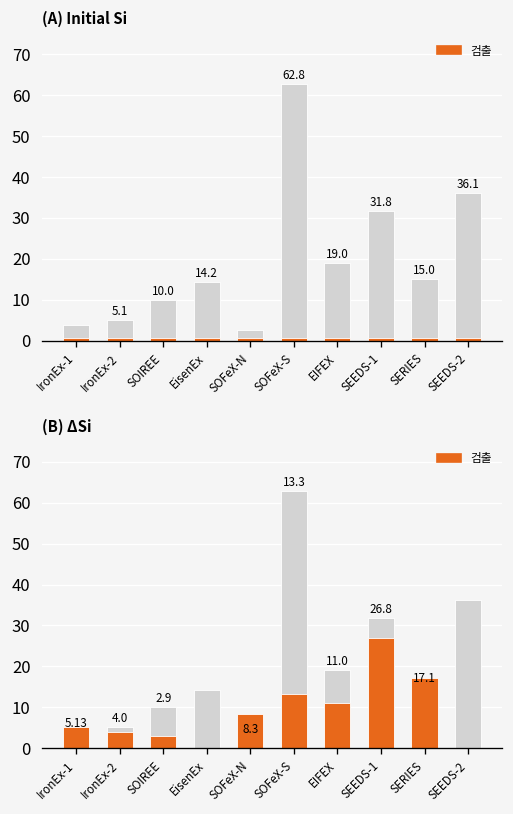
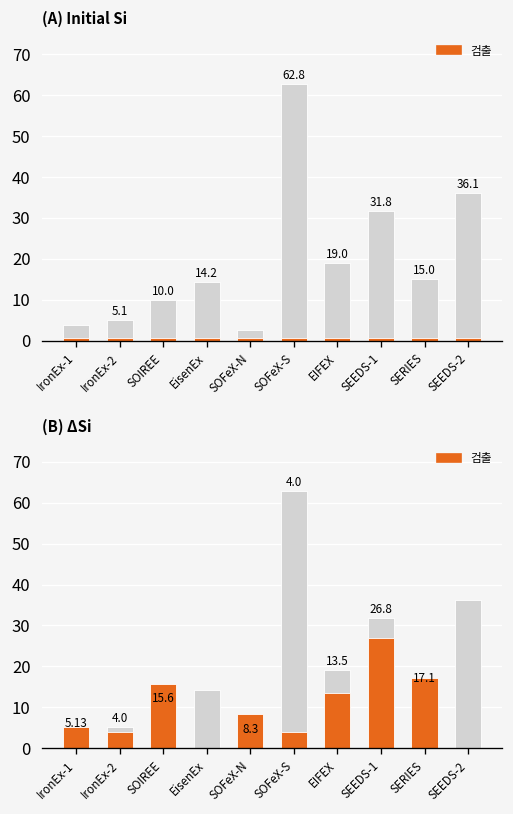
  {
    "(B) ΔSi": {
      "검출": {
        "IronEx-1": 5.13,
-       "SOIREE": 2.9,
+       "SOIREE": 15.6,
        "SOFeX-N": 8.3,
-       "SOFeX-S": 13.3,
-       "EIFEX": 11.0,
+       "SOFeX-S": 4.0,
+       "EIFEX": 13.5,
        "SERIES": 17.1
      }
    }
  }
